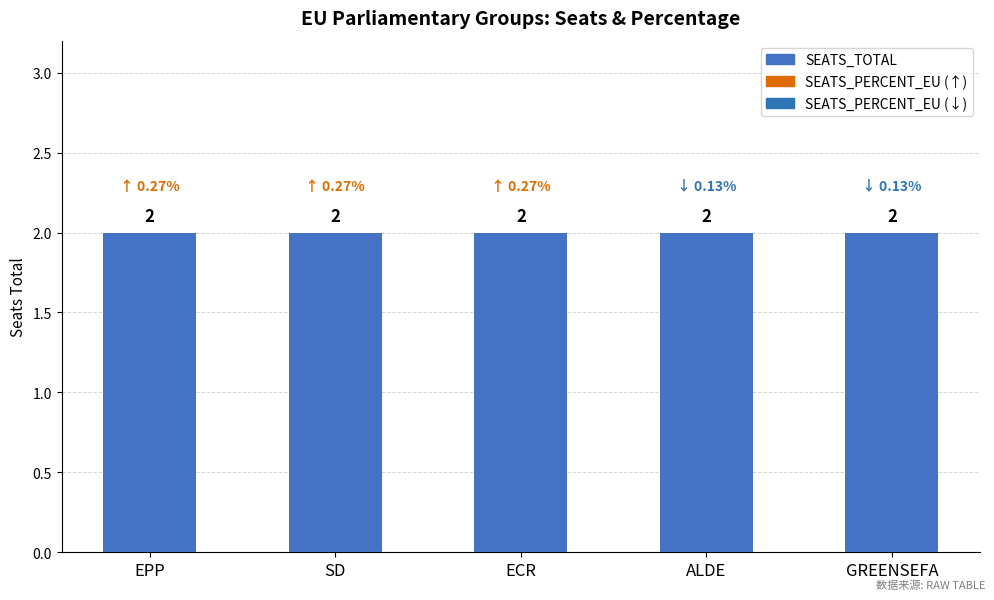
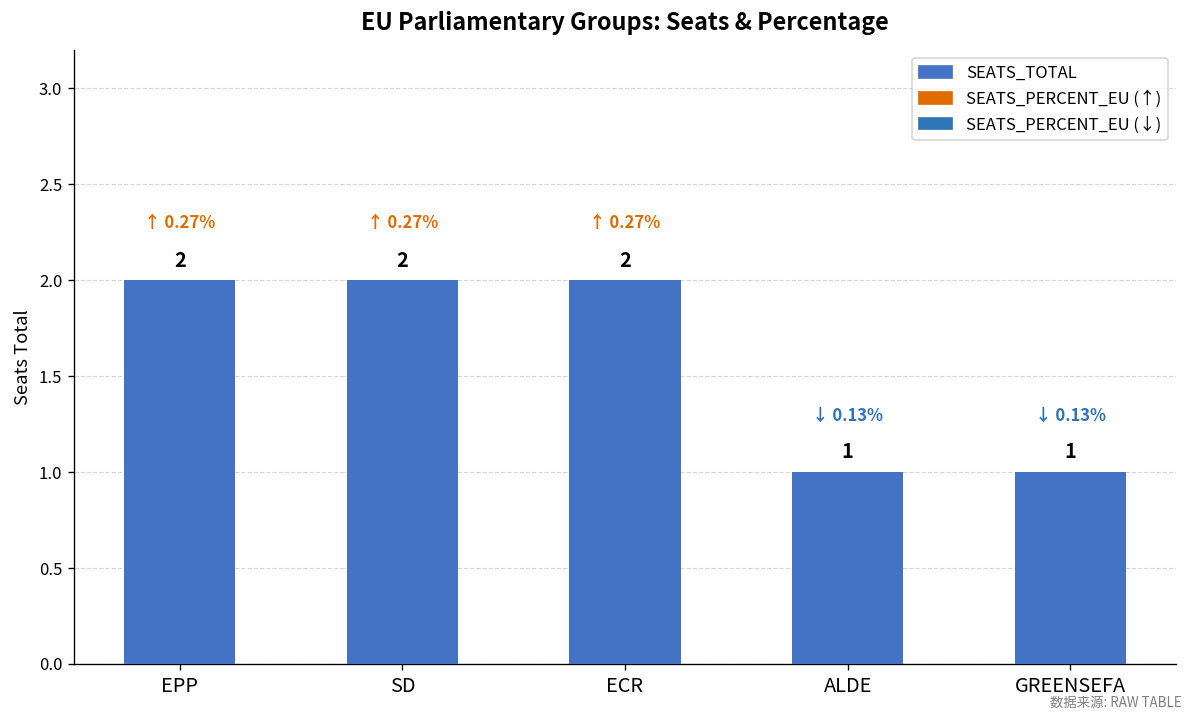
  {
    "EPP": 2,
    "SD": 2,
    "ECR": 2,
-   "ALDE": 2,
-   "GREENSEFA": 2
+   "ALDE": 1,
+   "GREENSEFA": 1
  }
